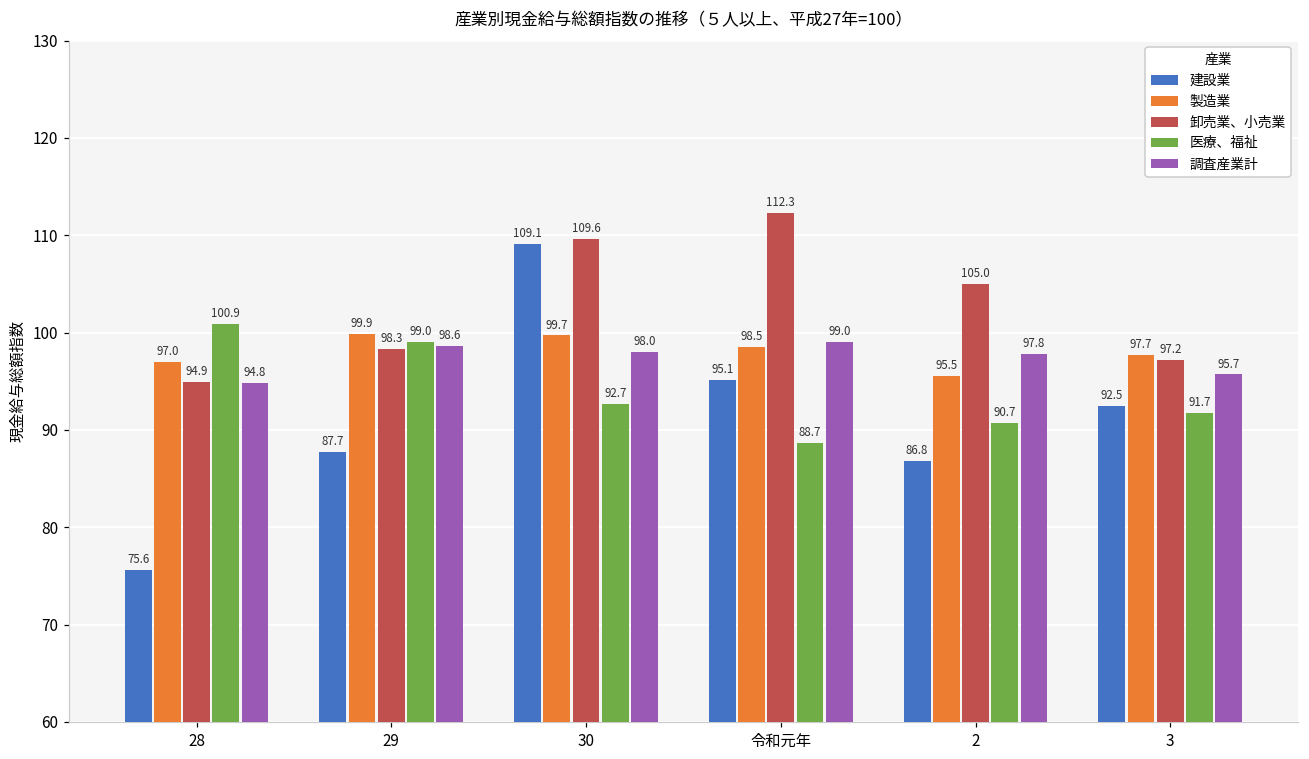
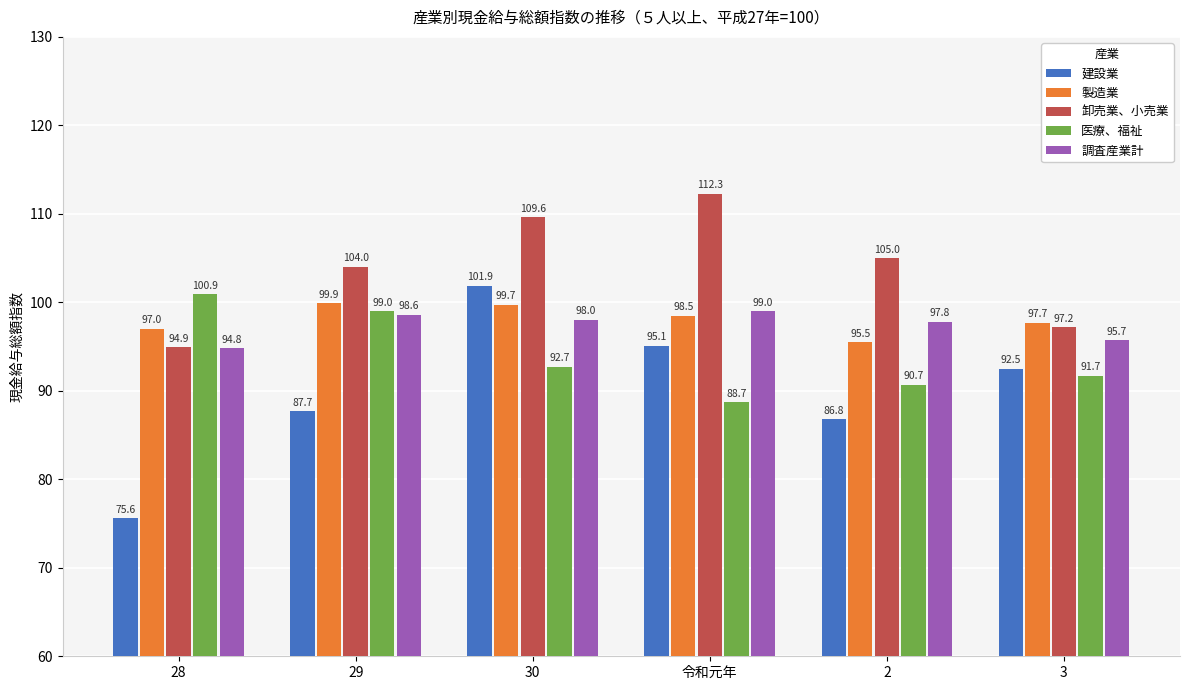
  {
    "建設業": {
      "28": 75.6,
      "29": 87.7,
-     "30": 109.1,
+     "30": 101.9,
      "令和元年": 95.1,
      "2": 86.8,
      "3": 92.5
    },
    "製造業": {
      "28": 97.0,
      "29": 99.9,
      "30": 99.7,
      "令和元年": 98.5,
      "2": 95.5,
      "3": 97.7
    },
    "卸売業、小売業": {
      "28": 94.9,
-     "29": 98.3,
+     "29": 104.0,
      "30": 109.6,
      "令和元年": 112.3,
      "2": 105.0,
      "3": 97.2
    },
    "医療、福祉": {
      "28": 100.9,
      "29": 99.0,
      "30": 92.7,
      "令和元年": 88.7,
      "2": 90.7,
      "3": 91.7
    },
    "調査産業計": {
      "28": 94.8,
      "29": 98.6,
      "30": 98.0,
      "令和元年": 99.0,
      "2": 97.8,
      "3": 95.7
    }
  }
